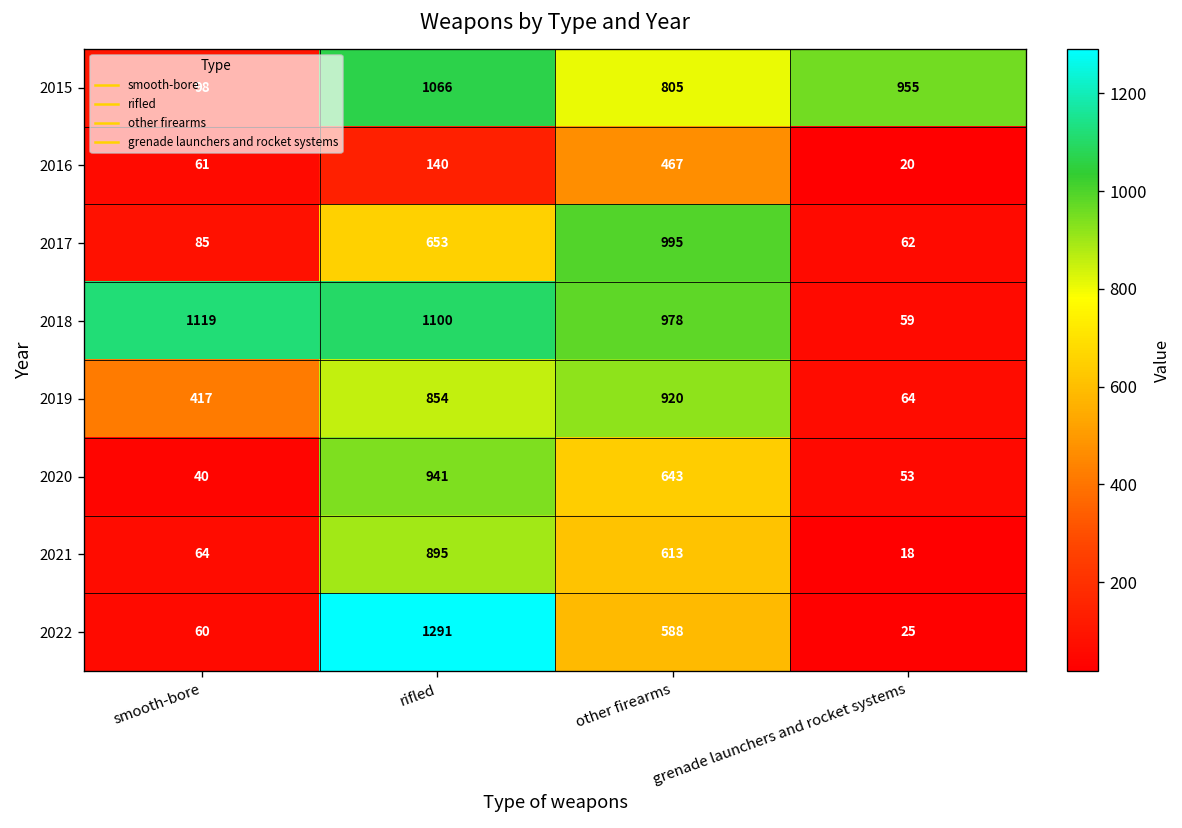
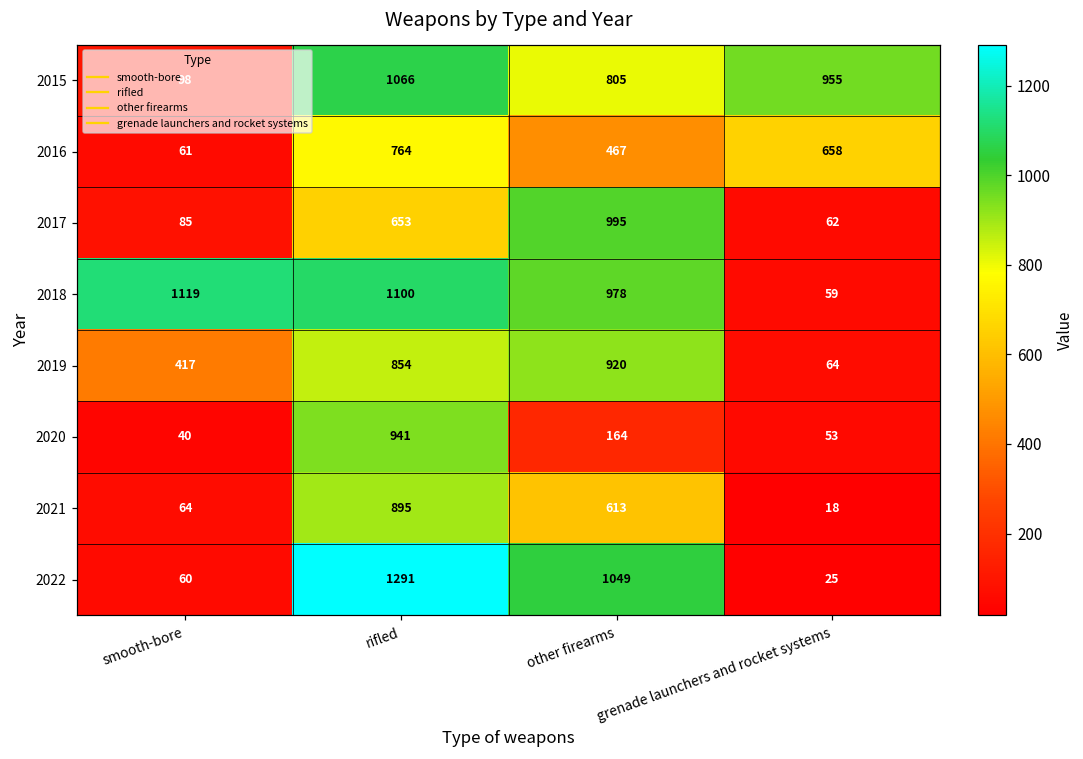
  {
    "2015": {
      "rifled": 1066,
      "other firearms": 805,
      "grenade launchers and rocket systems": 955
    },
    "2016": {
      "smooth-bore": 61,
-     "rifled": 140,
+     "rifled": 764,
      "other firearms": 467,
-     "grenade launchers and rocket systems": 20
+     "grenade launchers and rocket systems": 658
    },
    "2017": {
      "smooth-bore": 85,
      "rifled": 653,
      "other firearms": 995,
      "grenade launchers and rocket systems": 62
    },
    "2018": {
      "smooth-bore": 1119,
      "rifled": 1100,
      "other firearms": 978,
      "grenade launchers and rocket systems": 59
    },
    "2019": {
      "smooth-bore": 417,
      "rifled": 854,
      "other firearms": 920,
      "grenade launchers and rocket systems": 64
    },
    "2020": {
      "smooth-bore": 40,
      "rifled": 941,
-     "other firearms": 643,
+     "other firearms": 164,
      "grenade launchers and rocket systems": 53
    },
    "2021": {
      "smooth-bore": 64,
      "rifled": 895,
      "other firearms": 613,
      "grenade launchers and rocket systems": 18
    },
    "2022": {
      "smooth-bore": 60,
      "rifled": 1291,
-     "other firearms": 588,
+     "other firearms": 1049,
      "grenade launchers and rocket systems": 25
    }
  }
